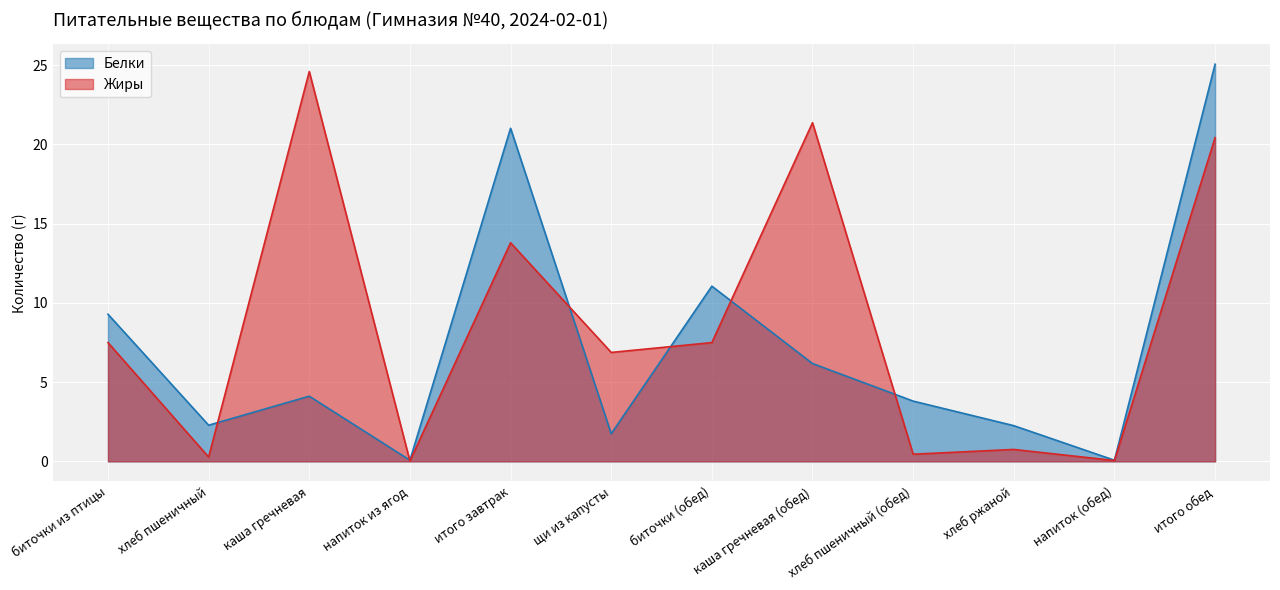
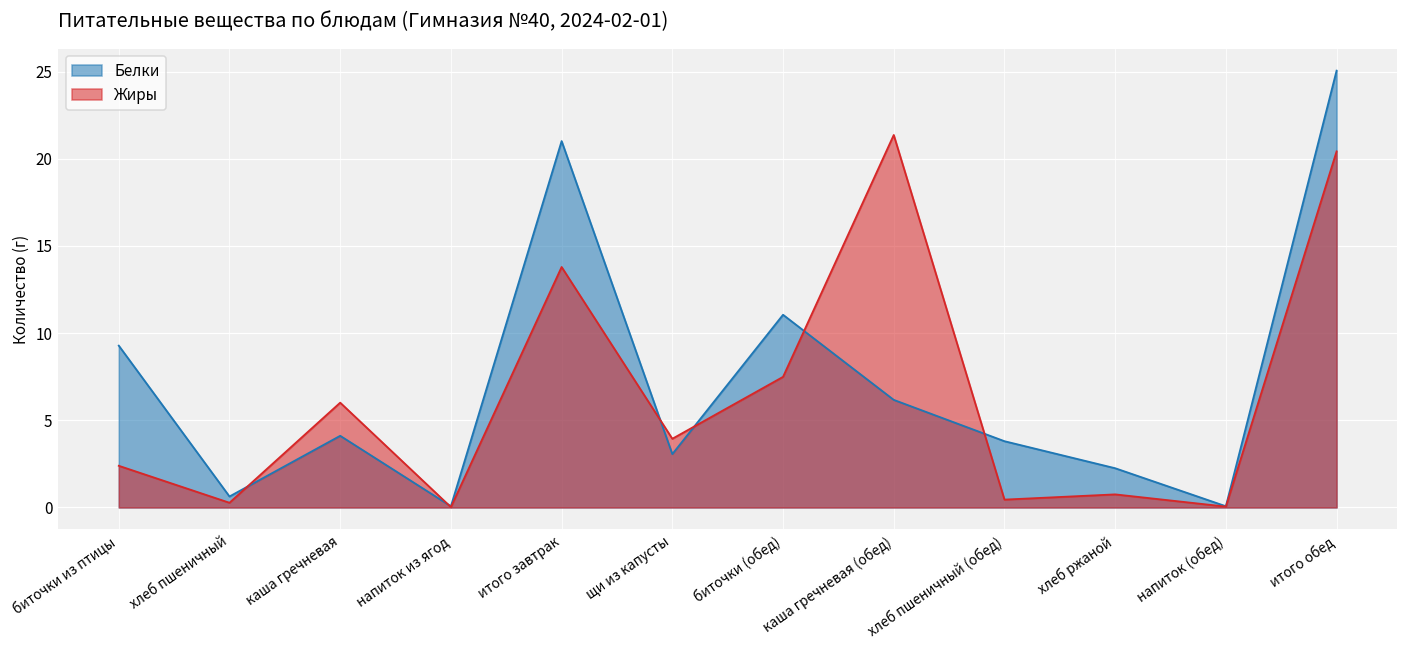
  {
    "Белки": {
      "биточки из птицы": 9.3,
-     "хлеб пшеничный": 2.3,
+     "хлеб пшеничный": 0.6,
      "каша гречневая": 4.1,
      "итого завтрак": 21.0,
-     "щи из капусты": 1.7,
+     "щи из капусты": 3.1,
      "биточки (обед)": 11.1,
      "каша гречневая (обед)": 6.2,
      "хлеб пшеничный (обед)": 3.8,
      "хлеб ржаной": 2.3,
      "итого обед": 25.1
    },
    "Жиры": {
-     "биточки из птицы": 7.5,
+     "биточки из птицы": 2.4,
      "хлеб пшеничный": 0.3,
-     "каша гречневая": 24.6,
+     "каша гречневая": 6.0,
      "итого завтрак": 13.8,
-     "щи из капусты": 6.9,
+     "щи из капусты": 3.9,
      "биточки (обед)": 7.5,
      "каша гречневая (обед)": 21.4,
      "хлеб пшеничный (обед)": 0.5,
      "хлеб ржаной": 0.8,
      "итого обед": 20.4
    }
  }
